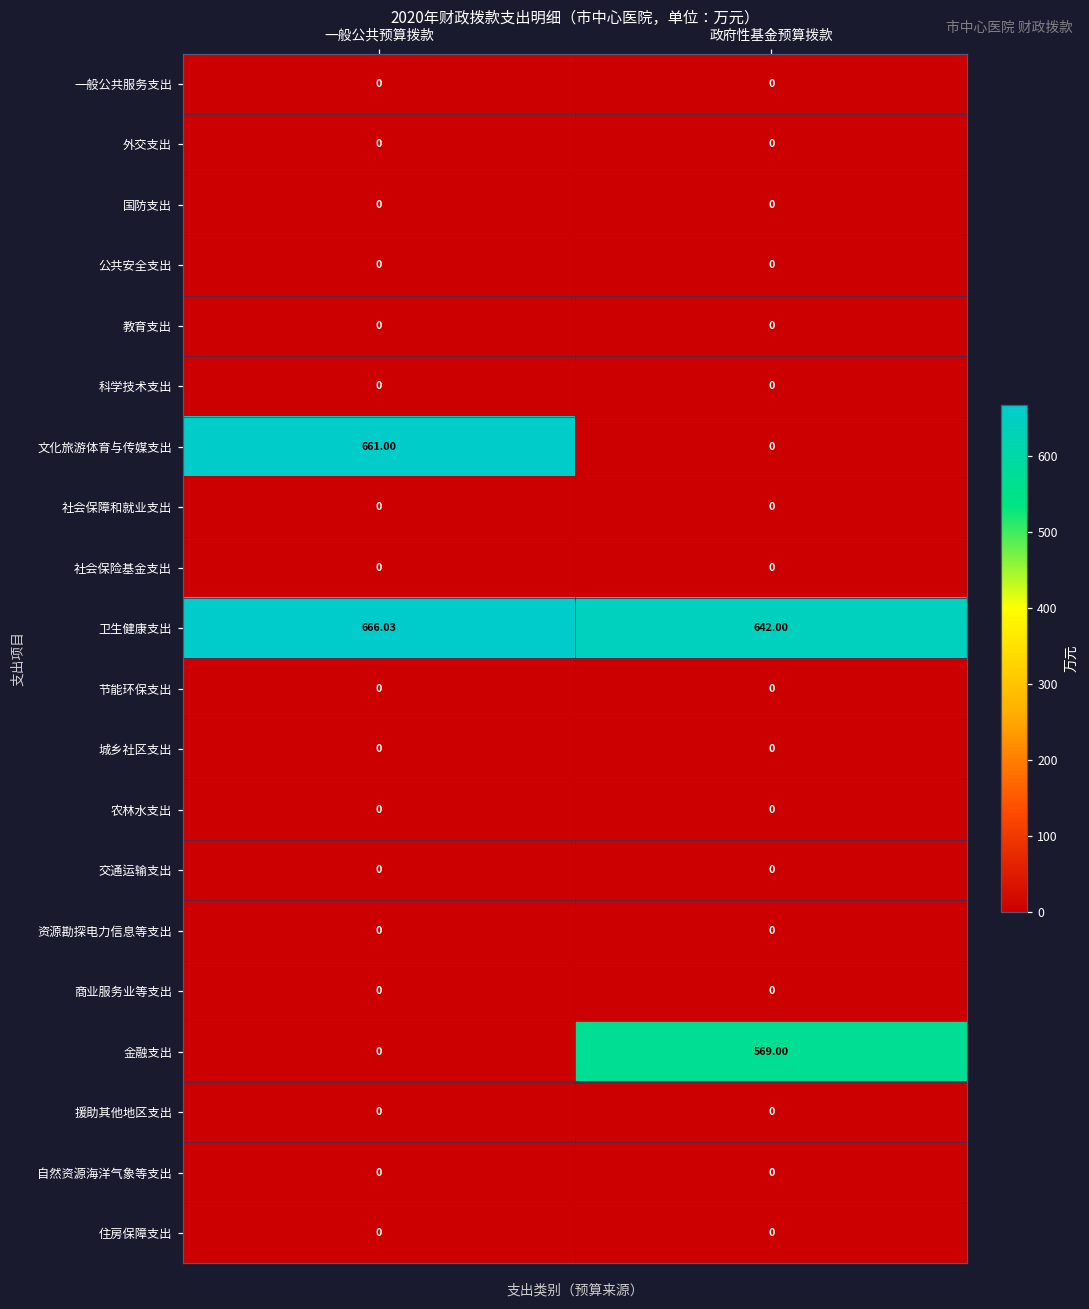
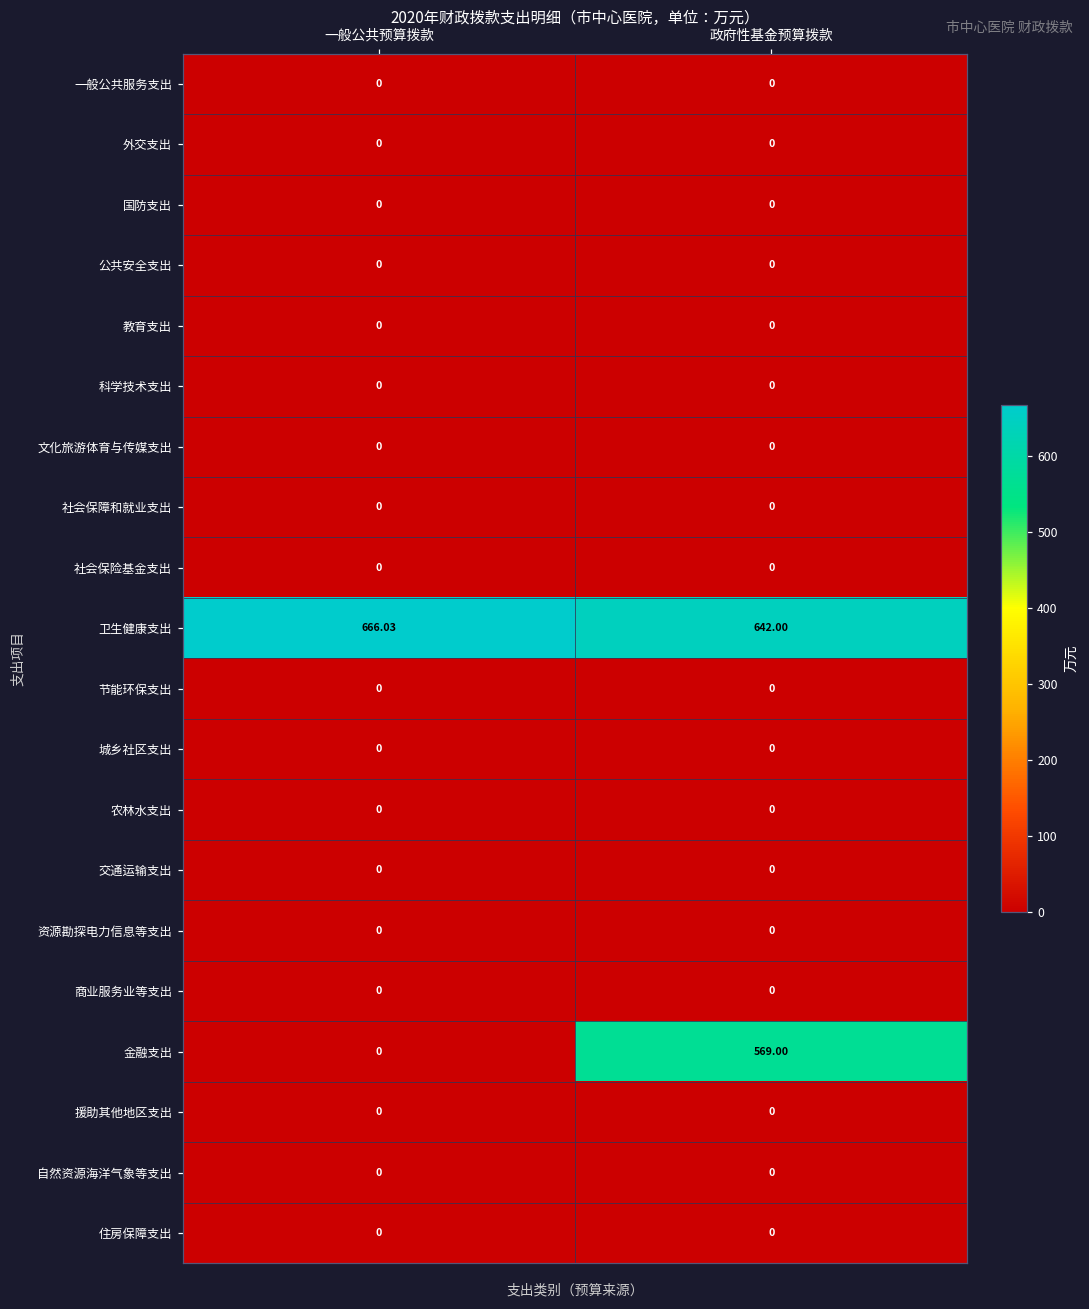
  {
    "一般公共服务支出": {
      "一般公共预算拨款": 0,
      "政府性基金预算拨款": 0
    },
    "外交支出": {
      "一般公共预算拨款": 0,
      "政府性基金预算拨款": 0
    },
    "国防支出": {
      "一般公共预算拨款": 0,
      "政府性基金预算拨款": 0
    },
    "公共安全支出": {
      "一般公共预算拨款": 0,
      "政府性基金预算拨款": 0
    },
    "教育支出": {
      "一般公共预算拨款": 0,
      "政府性基金预算拨款": 0
    },
    "科学技术支出": {
      "一般公共预算拨款": 0,
      "政府性基金预算拨款": 0
    },
    "文化旅游体育与传媒支出": {
-     "一般公共预算拨款": 661.00,
+     "一般公共预算拨款": 0,
      "政府性基金预算拨款": 0
    },
    "社会保障和就业支出": {
      "一般公共预算拨款": 0,
      "政府性基金预算拨款": 0
    },
    "社会保险基金支出": {
      "一般公共预算拨款": 0,
      "政府性基金预算拨款": 0
    },
    "卫生健康支出": {
      "一般公共预算拨款": 666.03,
      "政府性基金预算拨款": 642.00
    },
    "节能环保支出": {
      "一般公共预算拨款": 0,
      "政府性基金预算拨款": 0
    },
    "城乡社区支出": {
      "一般公共预算拨款": 0,
      "政府性基金预算拨款": 0
    },
    "农林水支出": {
      "一般公共预算拨款": 0,
      "政府性基金预算拨款": 0
    },
    "交通运输支出": {
      "一般公共预算拨款": 0,
      "政府性基金预算拨款": 0
    },
    "资源勘探电力信息等支出": {
      "一般公共预算拨款": 0,
      "政府性基金预算拨款": 0
    },
    "商业服务业等支出": {
      "一般公共预算拨款": 0,
      "政府性基金预算拨款": 0
    },
    "金融支出": {
      "一般公共预算拨款": 0,
      "政府性基金预算拨款": 569.00
    },
    "援助其他地区支出": {
      "一般公共预算拨款": 0,
      "政府性基金预算拨款": 0
    },
    "自然资源海洋气象等支出": {
      "一般公共预算拨款": 0,
      "政府性基金预算拨款": 0
    },
    "住房保障支出": {
      "一般公共预算拨款": 0,
      "政府性基金预算拨款": 0
    }
  }
